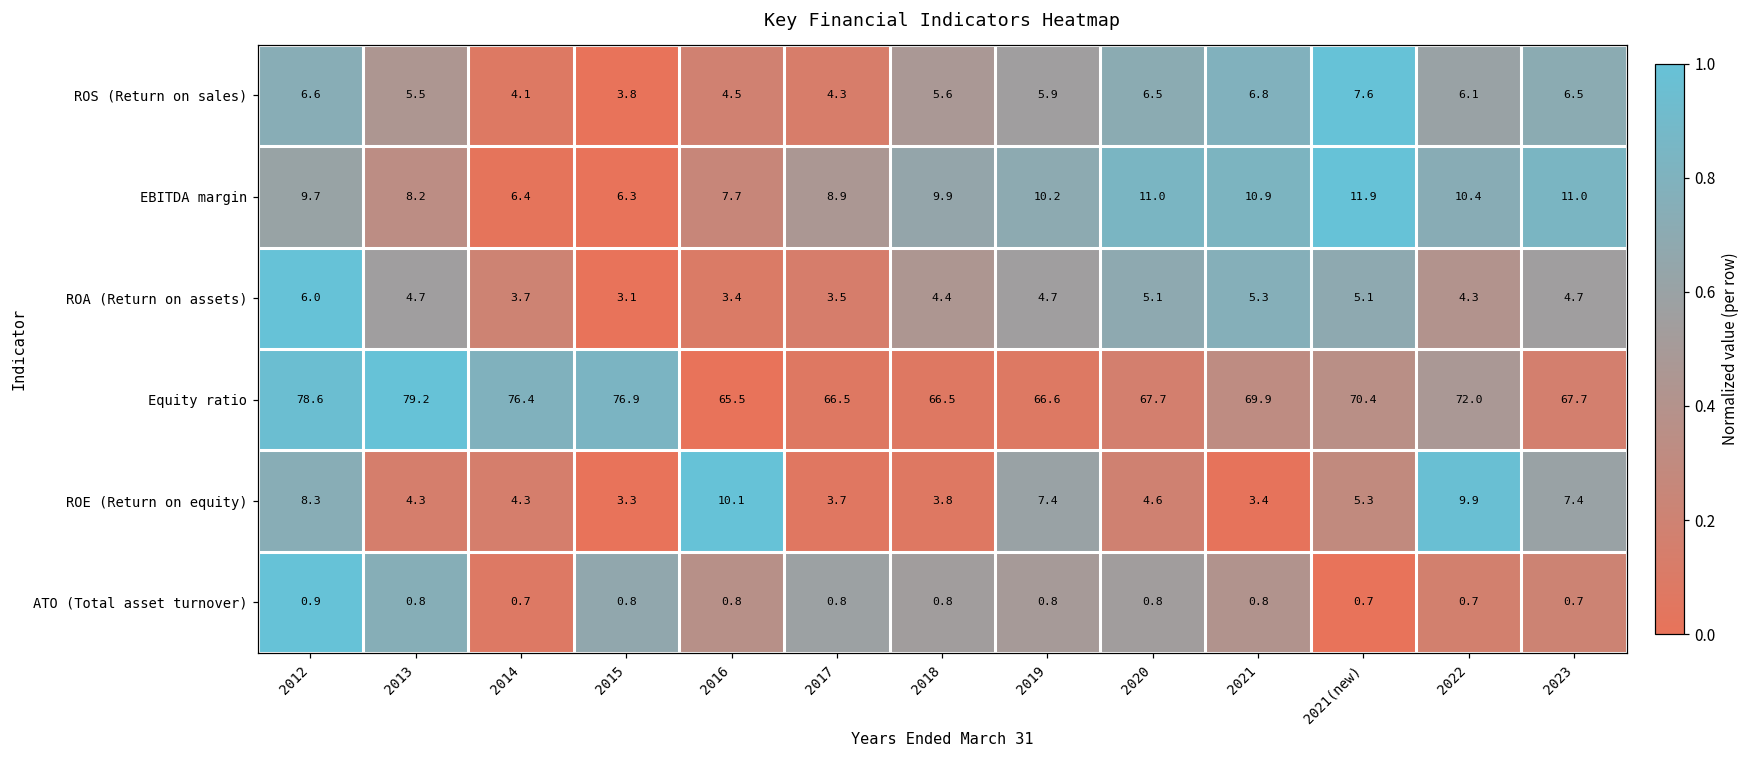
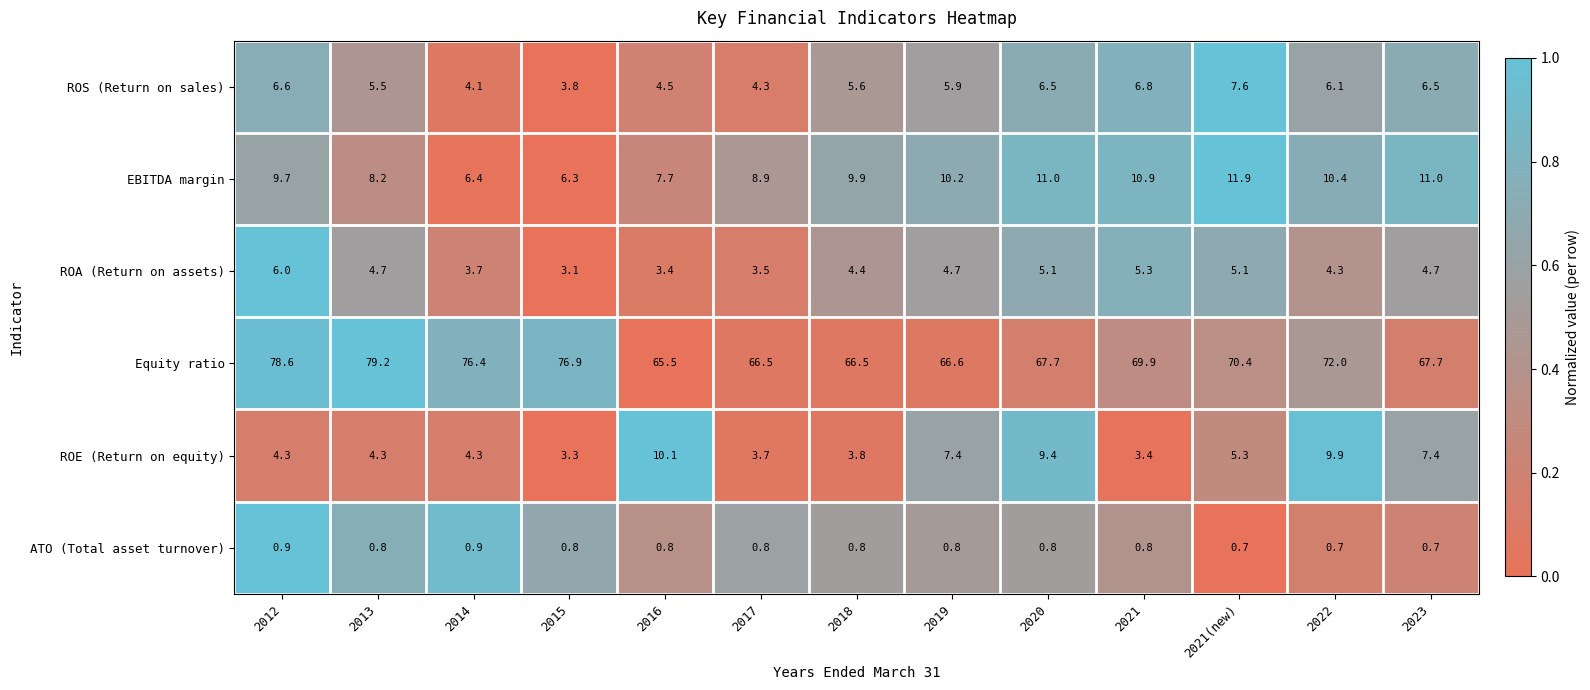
  {
    "ROS (Return on sales)": {
      "2012": 6.6,
      "2013": 5.5,
      "2014": 4.1,
      "2015": 3.8,
      "2016": 4.5,
      "2017": 4.3,
      "2018": 5.6,
      "2019": 5.9,
      "2020": 6.5,
      "2021": 6.8,
      "2021(new)": 7.6,
      "2022": 6.1,
      "2023": 6.5
    },
    "EBITDA margin": {
      "2012": 9.7,
      "2013": 8.2,
      "2014": 6.4,
      "2015": 6.3,
      "2016": 7.7,
      "2017": 8.9,
      "2018": 9.9,
      "2019": 10.2,
      "2020": 11.0,
      "2021": 10.9,
      "2021(new)": 11.9,
      "2022": 10.4,
      "2023": 11.0
    },
    "ROA (Return on assets)": {
      "2012": 6.0,
      "2013": 4.7,
      "2014": 3.7,
      "2015": 3.1,
      "2016": 3.4,
      "2017": 3.5,
      "2018": 4.4,
      "2019": 4.7,
      "2020": 5.1,
      "2021": 5.3,
      "2021(new)": 5.1,
      "2022": 4.3,
      "2023": 4.7
    },
    "Equity ratio": {
      "2012": 78.6,
      "2013": 79.2,
      "2014": 76.4,
      "2015": 76.9,
      "2016": 65.5,
      "2017": 66.5,
      "2018": 66.5,
      "2019": 66.6,
      "2020": 67.7,
      "2021": 69.9,
      "2021(new)": 70.4,
      "2022": 72.0,
      "2023": 67.7
    },
    "ROE (Return on equity)": {
-     "2012": 8.3,
+     "2012": 4.3,
      "2013": 4.3,
      "2014": 4.3,
      "2015": 3.3,
      "2016": 10.1,
      "2017": 3.7,
      "2018": 3.8,
      "2019": 7.4,
-     "2020": 4.6,
+     "2020": 9.4,
      "2021": 3.4,
      "2021(new)": 5.3,
      "2022": 9.9,
      "2023": 7.4
    },
    "ATO (Total asset turnover)": {
      "2012": 0.9,
      "2013": 0.8,
-     "2014": 0.7,
+     "2014": 0.9,
      "2015": 0.8,
      "2016": 0.8,
      "2017": 0.8,
      "2018": 0.8,
      "2019": 0.8,
      "2020": 0.8,
      "2021": 0.8,
      "2021(new)": 0.7,
      "2022": 0.7,
      "2023": 0.7
    }
  }
